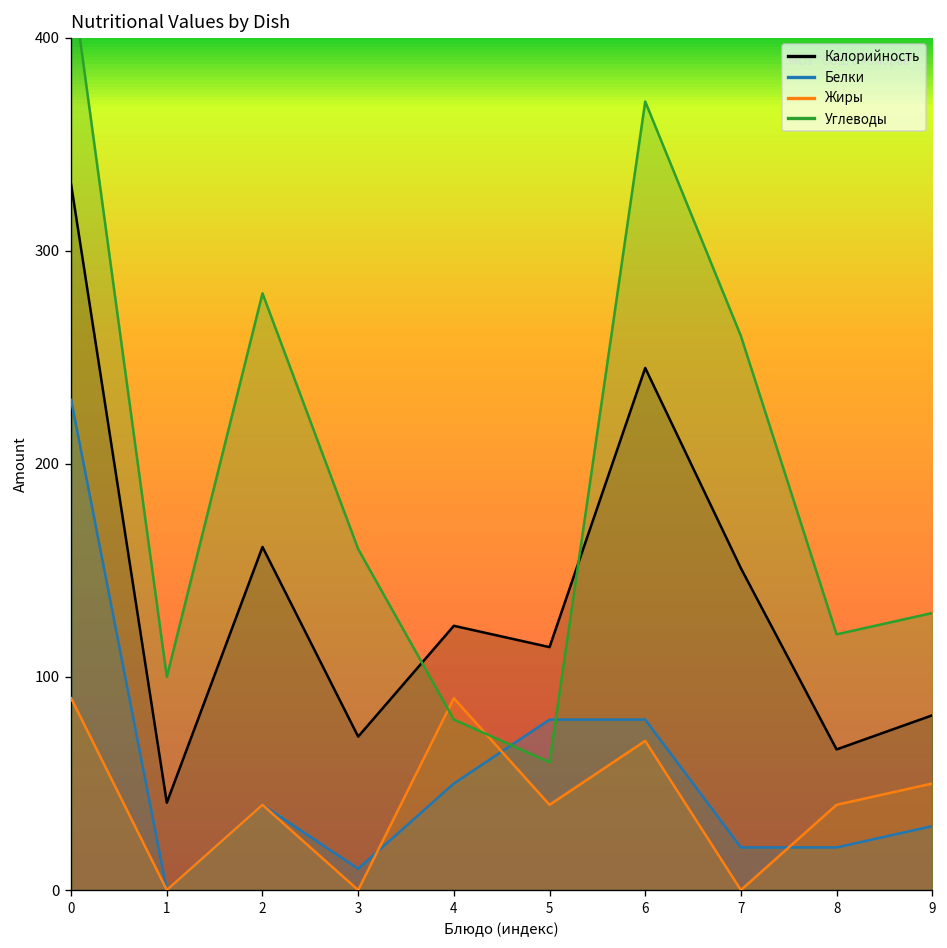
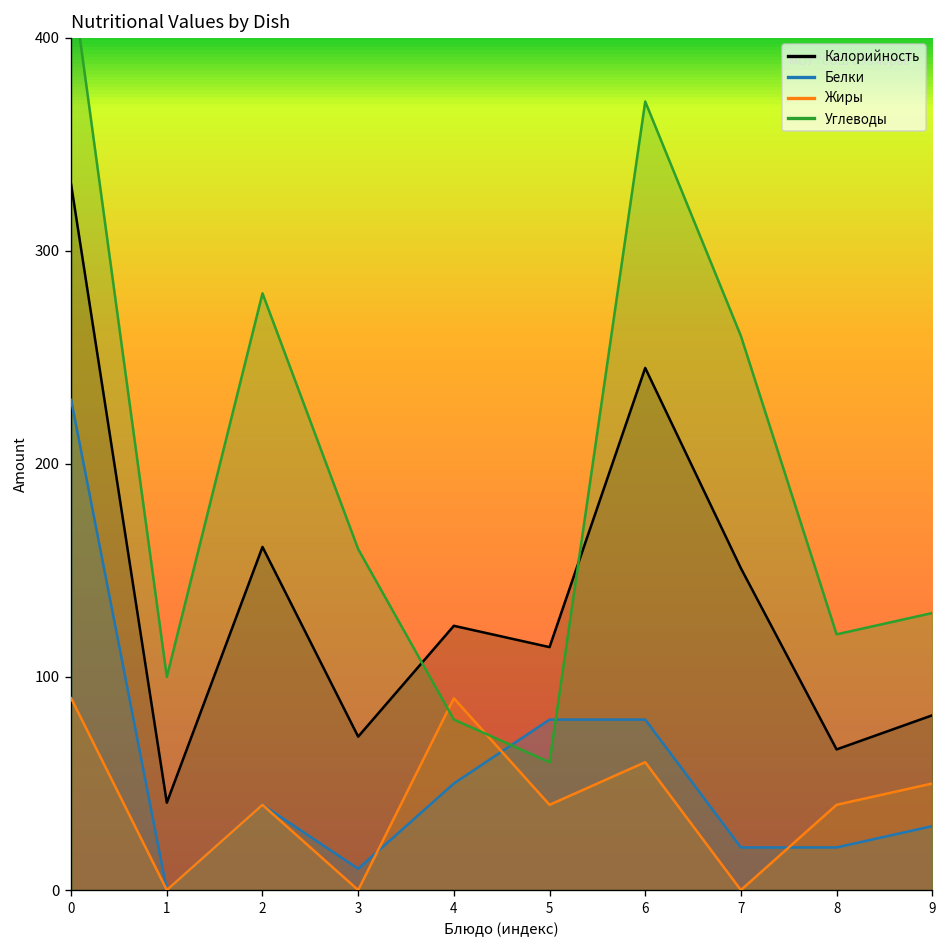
  {
    "Жиры": {
      "0": 90,
      "3": 0,
      "4": 90,
      "5": 40,
-     "6": 70,
+     "6": 60,
      "7": 0,
      "8": 40,
      "9": 50
    }
  }
